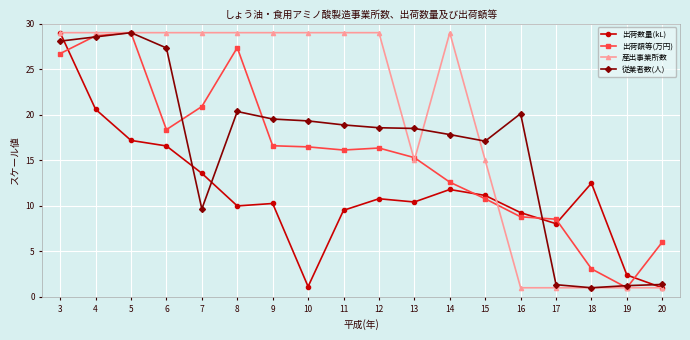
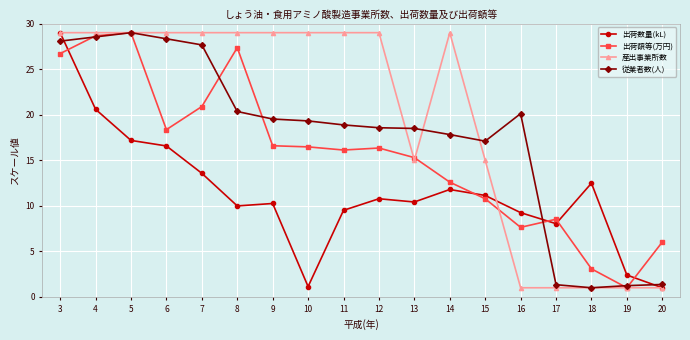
  {
    "出荷数量(kL)": {
      "4": 21,
      "5": 17,
      "6": 17,
      "7": 14,
      "8": 10,
      "9": 10,
      "10": 1,
      "11": 9,
      "12": 11,
      "13": 10,
      "14": 12,
      "15": 11,
      "16": 9,
      "17": 8,
      "18": 12,
      "19": 2
    },
    "出荷額等(万円)": {
      "3": 27,
      "6": 18,
      "7": 21,
      "8": 27,
      "9": 17,
      "10": 16,
      "11": 16,
      "12": 16,
      "13": 15,
      "14": 13,
      "15": 11,
-     "16": 9,
+     "16": 8,
      "17": 9,
      "18": 3,
      "20": 6
    },
    "産出事業所数": {
      "4": 29,
      "6": 29,
      "7": 29,
      "8": 29,
      "9": 29,
      "10": 29,
      "11": 29,
      "12": 29,
      "13": 15,
      "14": 29,
      "15": 15,
      "16": 1,
      "17": 1
    },
    "従業者数(人)": {
      "3": 28,
-     "6": 27,
-     "7": 10,
+     "6": 28,
+     "7": 28,
      "8": 20,
      "9": 20,
      "10": 19,
      "11": 19,
      "12": 19,
      "13": 18,
      "14": 18,
      "15": 17,
      "16": 20,
      "17": 1,
      "20": 1
    }
  }
